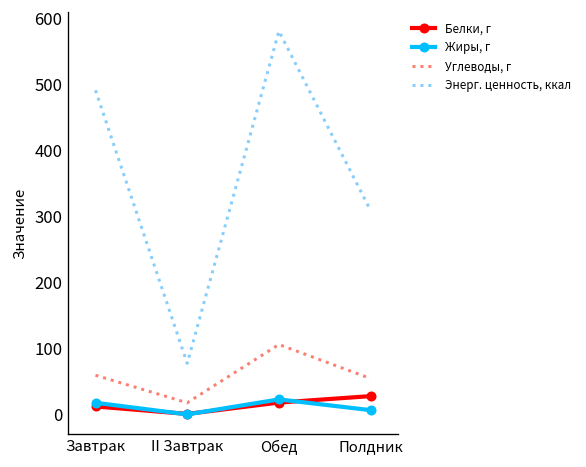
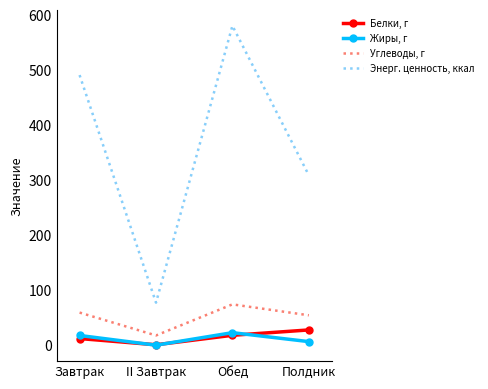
  {
    "Белки, г": {
      "Завтрак": 10,
      "Обед": 20,
      "Полдник": 30
    },
    "Жиры, г": {
      "Завтрак": 20,
      "Обед": 20,
      "Полдник": 10
    },
    "Углеводы, г": {
      "Завтрак": 60,
      "II Завтрак": 20,
-     "Обед": 110,
+     "Обед": 70,
      "Полдник": 50
    },
    "Энерг. ценность, ккал": {
      "Завтрак": 490,
      "II Завтрак": 80,
      "Обед": 580,
      "Полдник": 310
    }
  }
